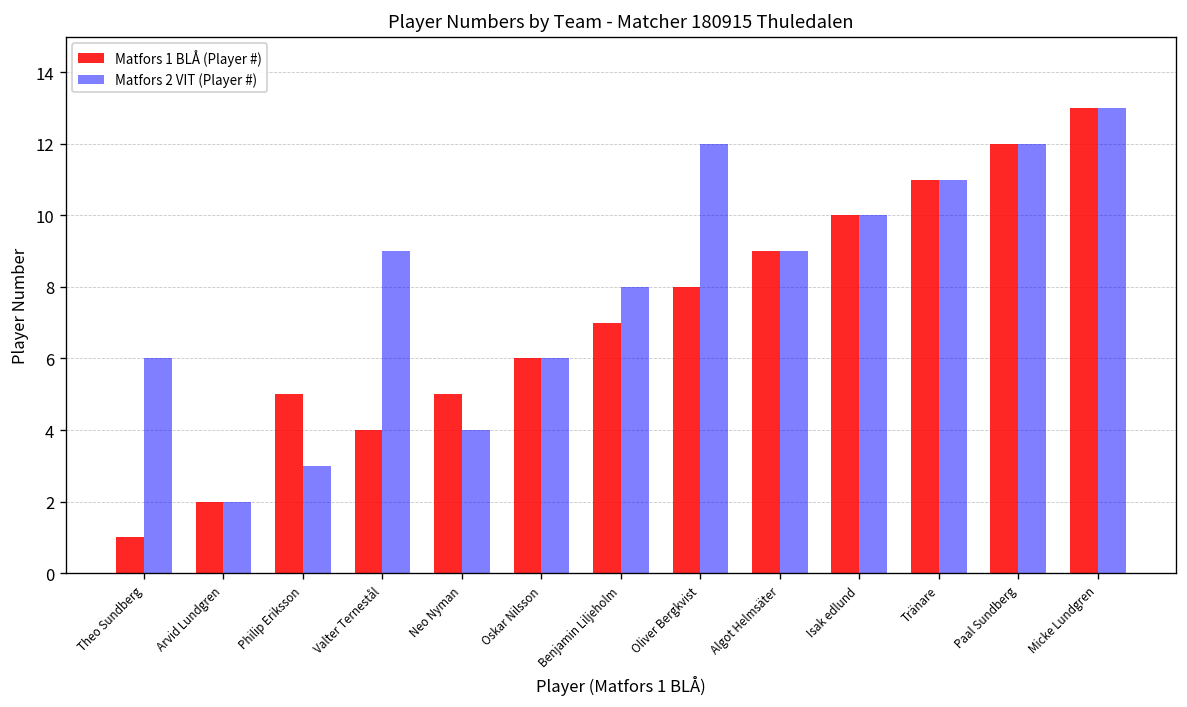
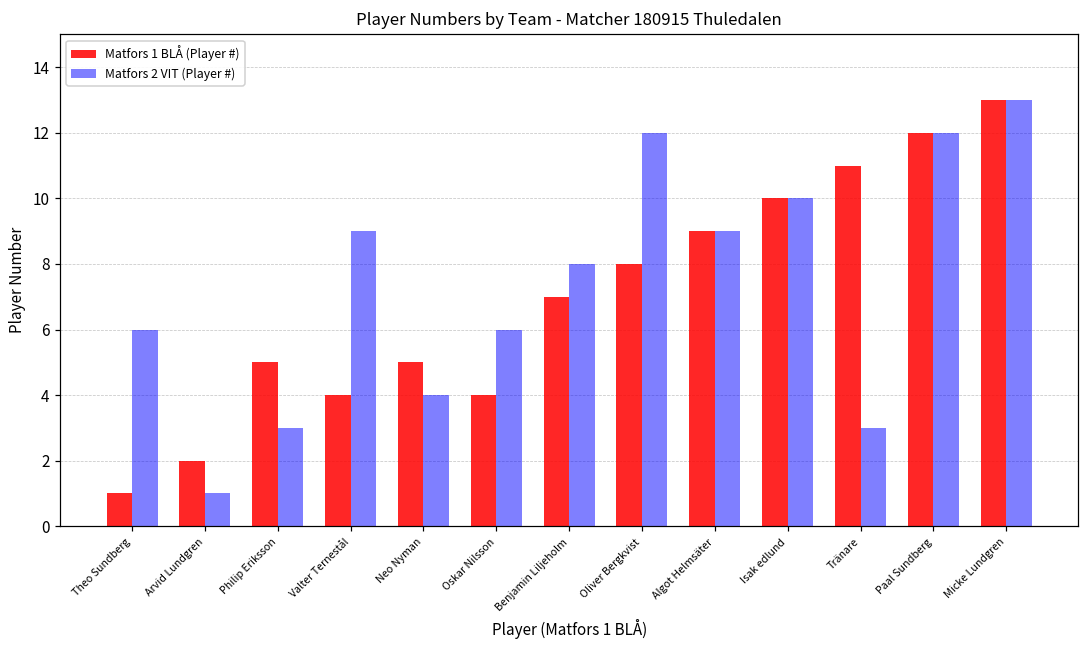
  {
    "Matfors 1 BLÅ (Player #)": {
      "Theo Sundberg": 1,
      "Arvid Lundgren": 2,
      "Philip Eriksson": 5,
      "Valter Ternestål": 4,
      "Neo Nyman": 5,
-     "Oskar Nilsson": 6,
+     "Oskar Nilsson": 4,
      "Benjamin Liljeholm": 7,
      "Oliver Bergkvist": 8,
      "Algot Helmsäter": 9,
      "Isak edlund": 10,
      "Tränare": 11,
      "Paal Sundberg": 12,
      "Micke Lundgren": 13
    },
    "Matfors 2 VIT (Player #)": {
      "Theo Sundberg": 6,
-     "Arvid Lundgren": 2,
+     "Arvid Lundgren": 1,
      "Philip Eriksson": 3,
      "Valter Ternestål": 9,
      "Neo Nyman": 4,
      "Oskar Nilsson": 6,
      "Benjamin Liljeholm": 8,
      "Oliver Bergkvist": 12,
      "Algot Helmsäter": 9,
      "Isak edlund": 10,
-     "Tränare": 11,
+     "Tränare": 3,
      "Paal Sundberg": 12,
      "Micke Lundgren": 13
    }
  }
